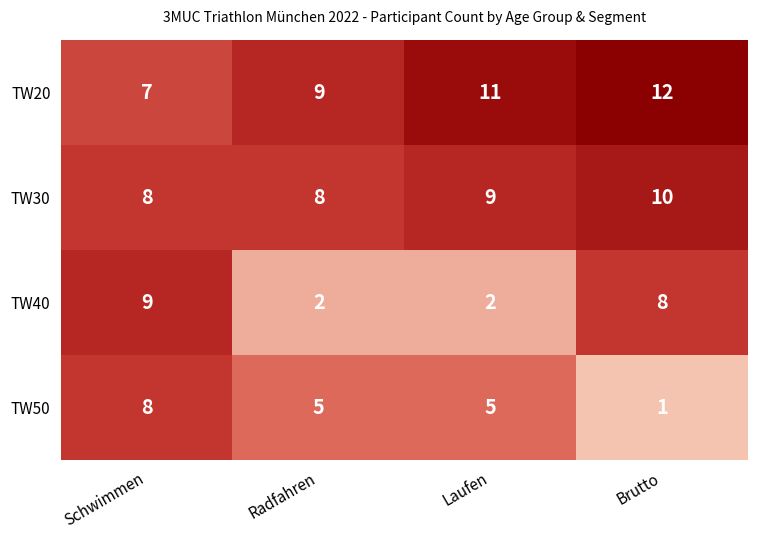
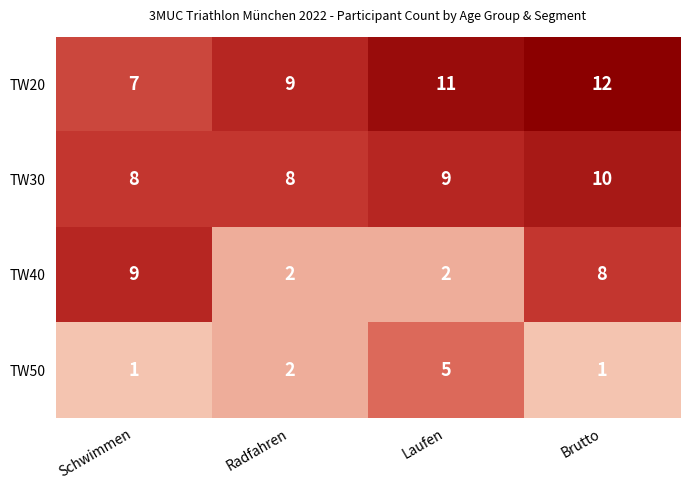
  {
    "TW20": {
      "Schwimmen": 7,
      "Radfahren": 9,
      "Laufen": 11,
      "Brutto": 12
    },
    "TW30": {
      "Schwimmen": 8,
      "Radfahren": 8,
      "Laufen": 9,
      "Brutto": 10
    },
    "TW40": {
      "Schwimmen": 9,
      "Radfahren": 2,
      "Laufen": 2,
      "Brutto": 8
    },
    "TW50": {
-     "Schwimmen": 8,
-     "Radfahren": 5,
+     "Schwimmen": 1,
+     "Radfahren": 2,
      "Laufen": 5,
      "Brutto": 1
    }
  }
